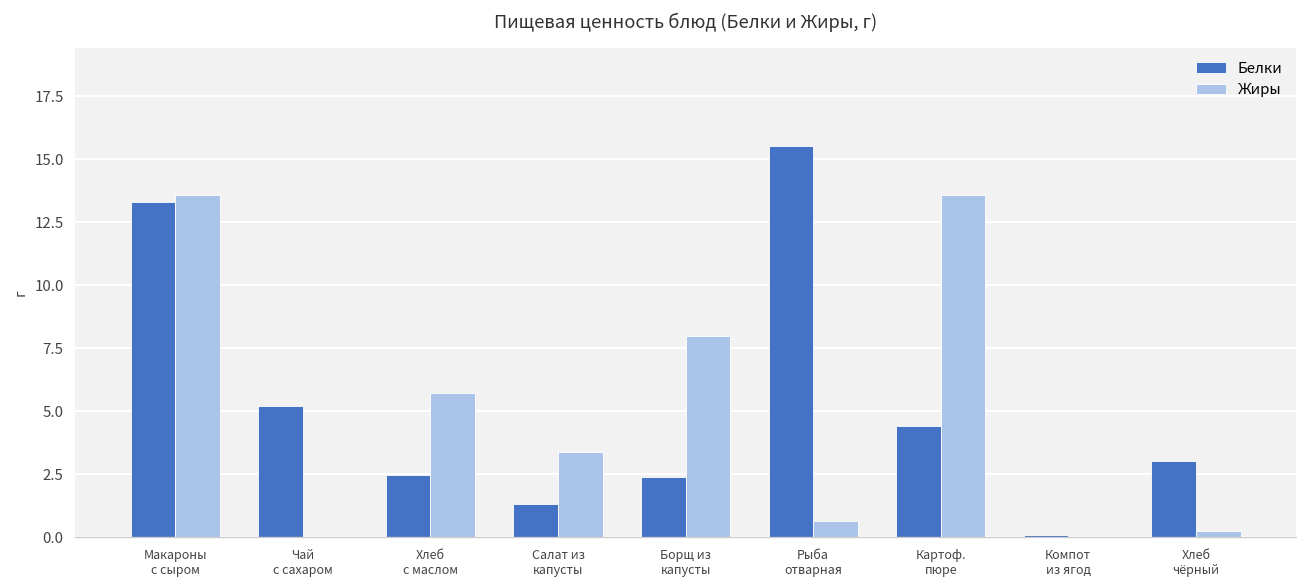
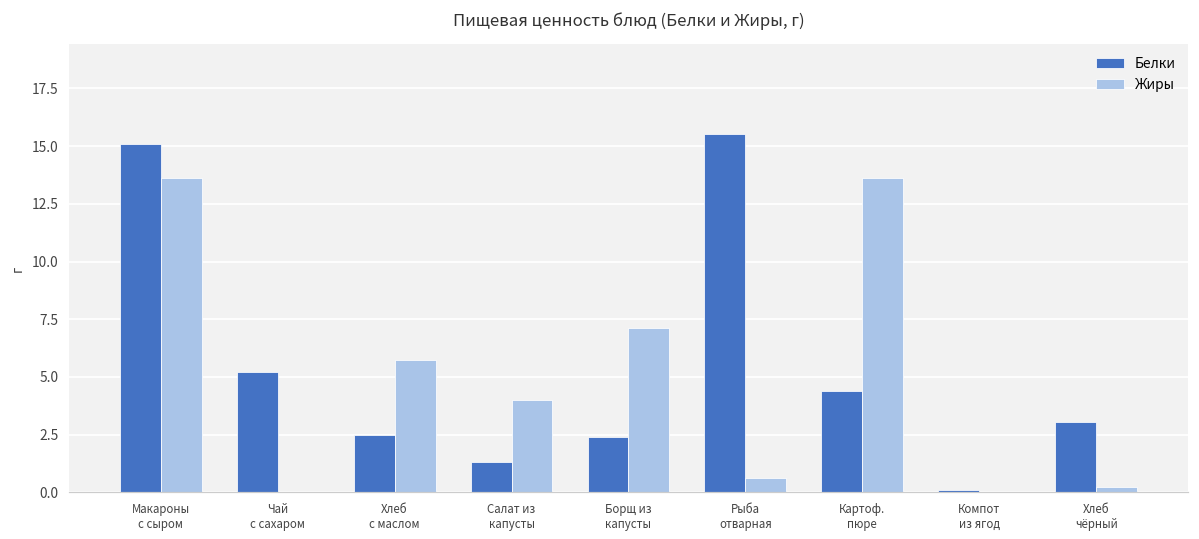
  {
    "Белки": {
-     "Макароны с сыром": 13.3,
+     "Макароны с сыром": 15.1,
      "Чай с сахаром": 5.2,
      "Хлеб с маслом": 2.5,
      "Салат из капусты": 1.3,
      "Борщ из капусты": 2.4,
      "Рыба отварная": 15.5,
      "Картоф. пюре": 4.4,
      "Хлеб чёрный": 3.0
    },
    "Жиры": {
      "Макароны с сыром": 13.6,
      "Чай с сахаром": 0.0,
      "Хлеб с маслом": 5.7,
-     "Салат из капусты": 3.4,
-     "Борщ из капусты": 8.0,
+     "Салат из капусты": 4.0,
+     "Борщ из капусты": 7.1,
      "Рыба отварная": 0.6,
      "Картоф. пюре": 13.6,
      "Компот из ягод": 0.0,
      "Хлеб чёрный": 0.2
    }
  }
